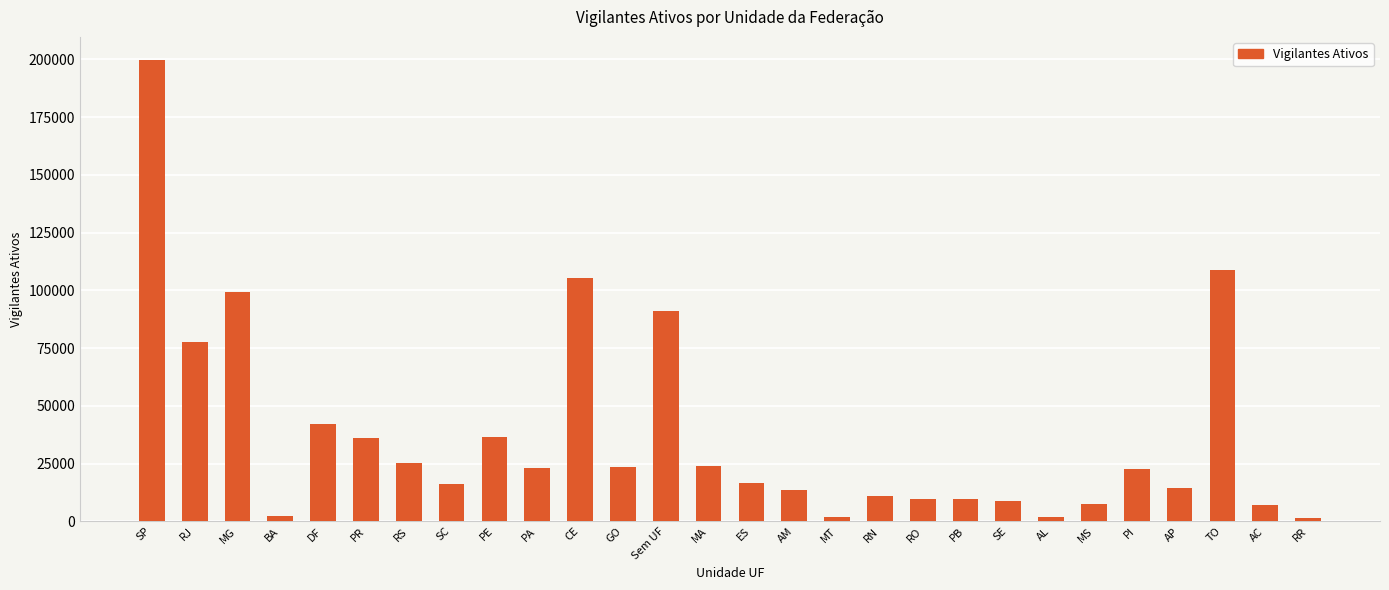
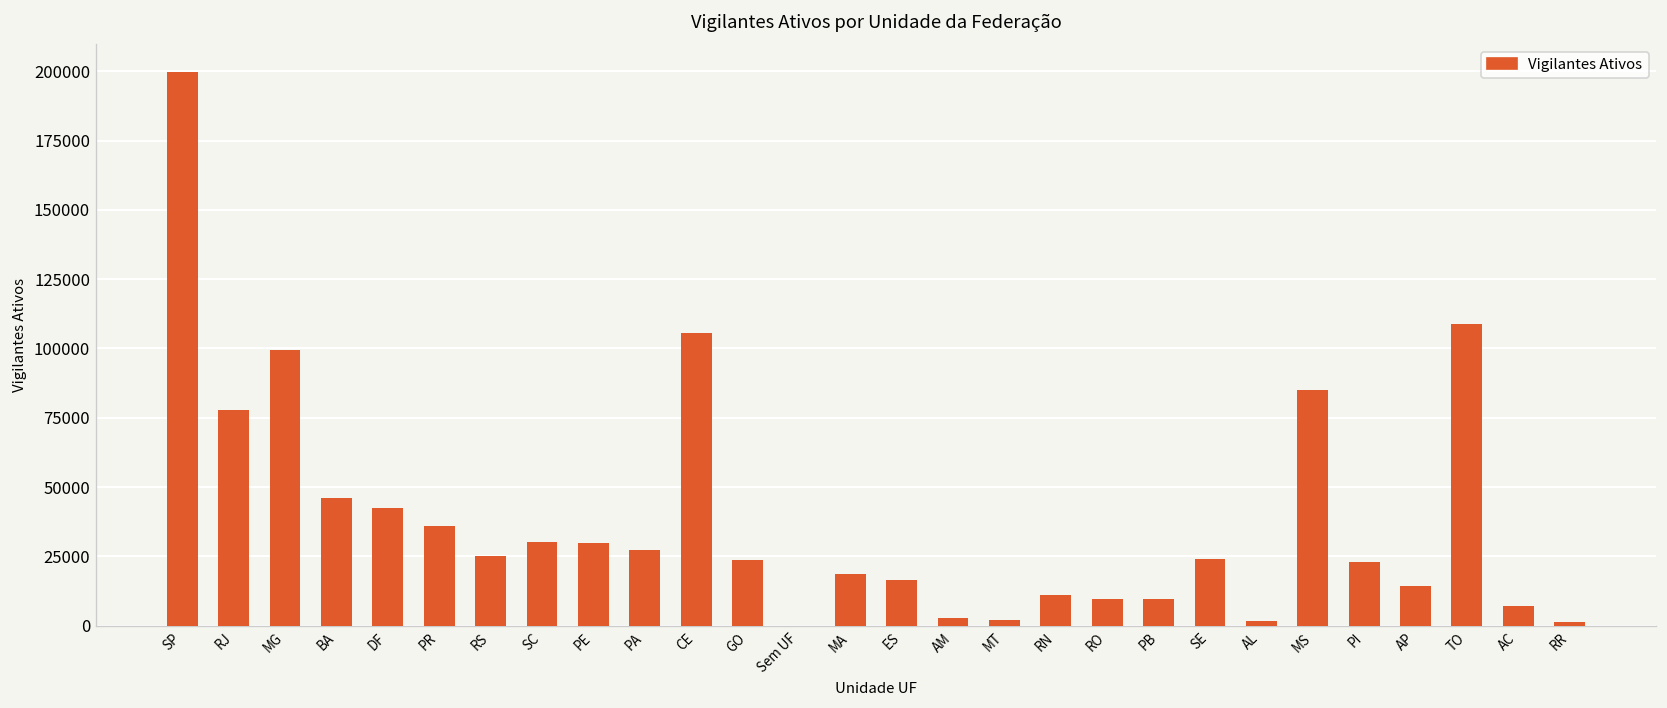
  {
    "SP": 200000,
    "RJ": 78000,
    "MG": 99000,
-   "BA": 2000,
+   "BA": 46000,
    "DF": 42000,
    "PR": 36000,
    "RS": 25000,
-   "SC": 16000,
-   "PE": 37000,
-   "PA": 23000,
+   "SC": 30000,
+   "PE": 30000,
+   "PA": 27000,
    "CE": 105000,
    "GO": 24000,
-   "Sem UF": 91000,
-   "MA": 24000,
+   "Sem UF": 0,
+   "MA": 19000,
    "ES": 16000,
-   "AM": 13000,
+   "AM": 3000,
    "MT": 2000,
    "RN": 11000,
    "RO": 10000,
    "PB": 10000,
-   "SE": 9000,
+   "SE": 24000,
    "AL": 2000,
-   "MS": 8000,
+   "MS": 85000,
    "PI": 23000,
    "AP": 14000,
    "TO": 109000,
    "AC": 7000,
    "RR": 1000
  }
